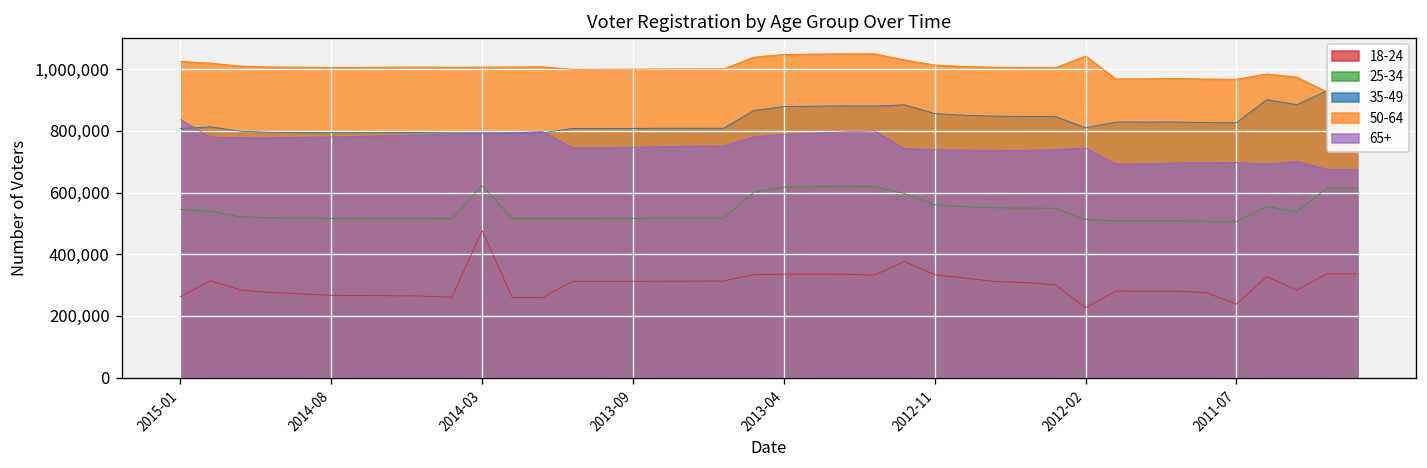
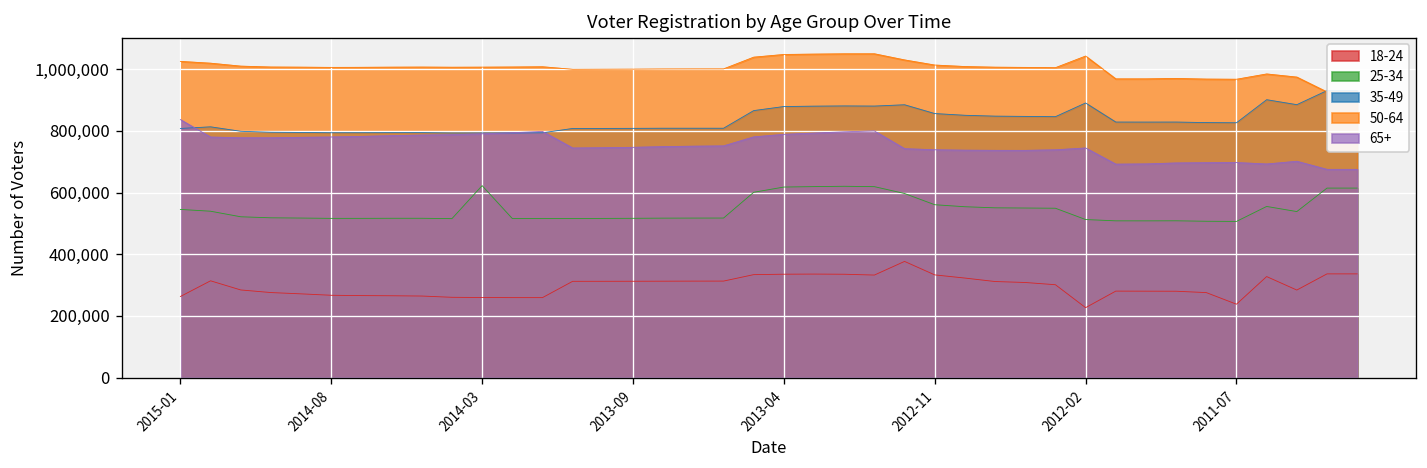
  {
    "18-24": {
      "2015-01": "260,000",
      "2014-08": "270,000",
-     "2014-03": "480,000",
+     "2014-03": "260,000",
      "2013-09": "310,000",
      "2013-04": "340,000",
      "2012-11": "330,000",
      "2012-02": "230,000",
      "2011-07": "240,000"
    },
    "25-34": {
      "2015-01": "550,000",
      "2014-08": "520,000",
      "2014-03": "620,000",
      "2013-09": "520,000",
      "2013-04": "620,000",
      "2012-11": "560,000",
      "2012-02": "510,000",
      "2011-07": "510,000"
    },
    "35-49": {
      "2015-01": "810,000",
      "2014-08": "790,000",
      "2013-09": "810,000",
      "2013-04": "880,000",
      "2012-11": "860,000",
-     "2012-02": "810,000",
+     "2012-02": "890,000",
      "2011-07": "830,000"
    },
    "50-64": {
      "2015-01": "1,030,000",
      "2014-08": "1,010,000",
      "2014-03": "1,010,000",
      "2013-09": "1,000,000",
      "2013-04": "1,050,000",
      "2012-11": "1,010,000",
      "2012-02": "1,040,000",
      "2011-07": "970,000"
    },
    "65+": {
      "2015-01": "840,000",
      "2014-08": "780,000",
      "2013-09": "750,000",
      "2013-04": "790,000",
      "2012-11": "740,000",
      "2012-02": "740,000",
      "2011-07": "700,000"
    }
  }
